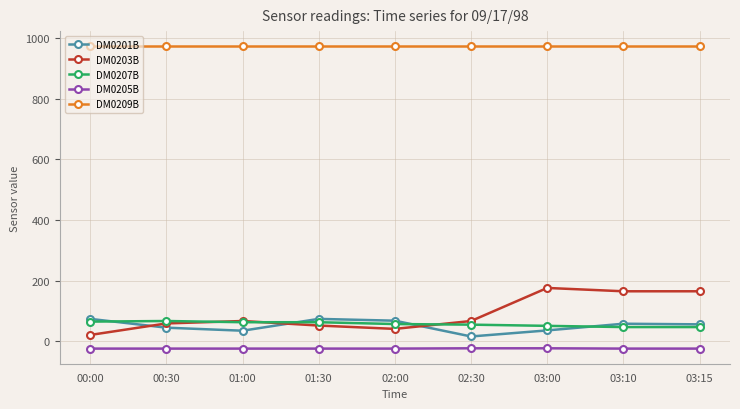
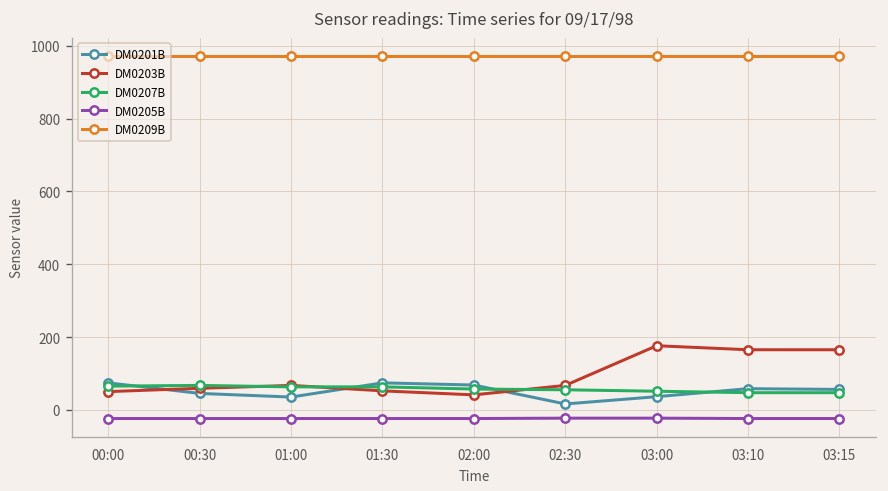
  {
    "DM0201B": {
      "00:00": 70,
      "00:30": 50,
      "01:00": 40,
      "01:30": 70,
      "02:00": 70,
      "02:30": 20,
      "03:00": 40,
      "03:10": 60,
      "03:15": 60
    },
    "DM0203B": {
-     "00:00": 20,
+     "00:00": 50,
      "01:30": 50,
      "02:00": 40,
      "02:30": 70,
      "03:00": 180,
      "03:10": 170,
      "03:15": 170
    },
    "DM0207B": {
      "00:00": 70,
      "01:30": 60,
      "02:00": 60,
      "02:30": 60,
      "03:00": 50,
      "03:10": 50,
      "03:15": 50
    },
    "DM0205B": {
      "00:00": -20,
      "00:30": -20,
      "01:00": -20,
      "01:30": -20,
      "02:00": -20,
      "02:30": -20,
      "03:00": -20,
      "03:10": -20,
      "03:15": -20
    },
    "DM0209B": {
      "00:30": 970,
      "01:00": 970,
      "01:30": 970,
      "02:00": 970,
      "02:30": 970,
      "03:00": 970,
      "03:10": 970,
      "03:15": 970
    }
  }
